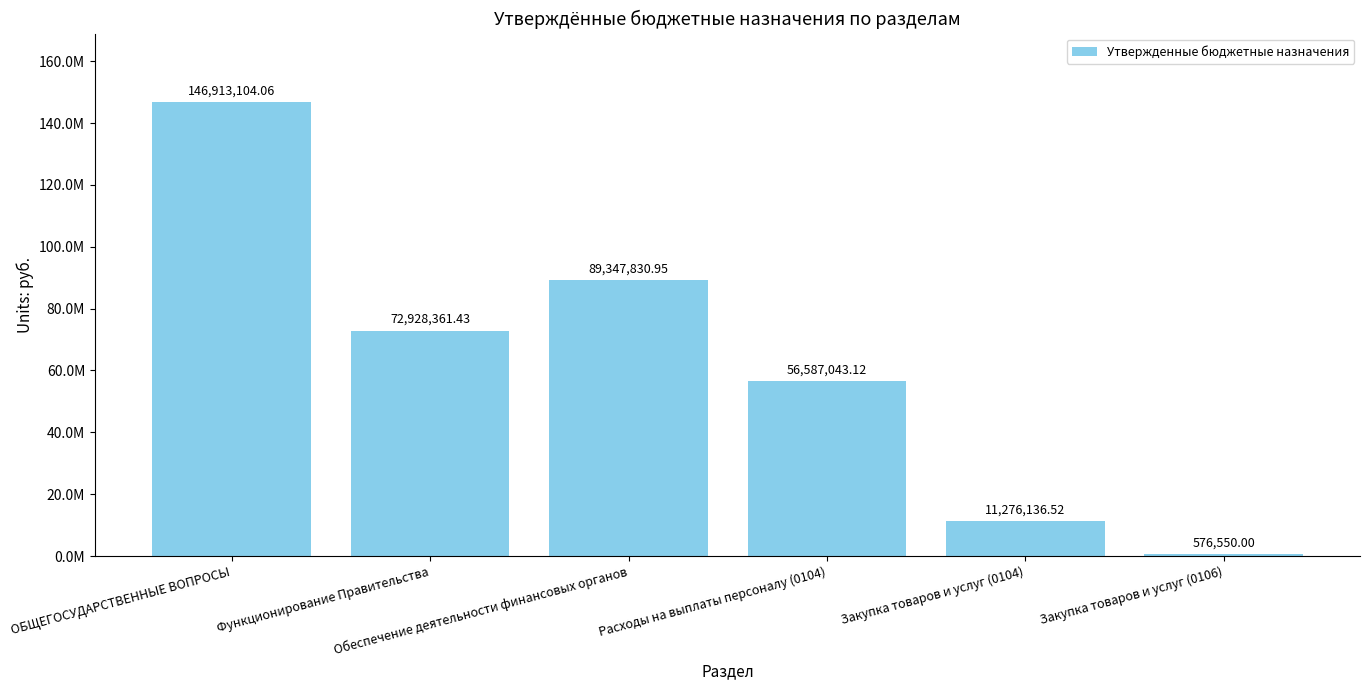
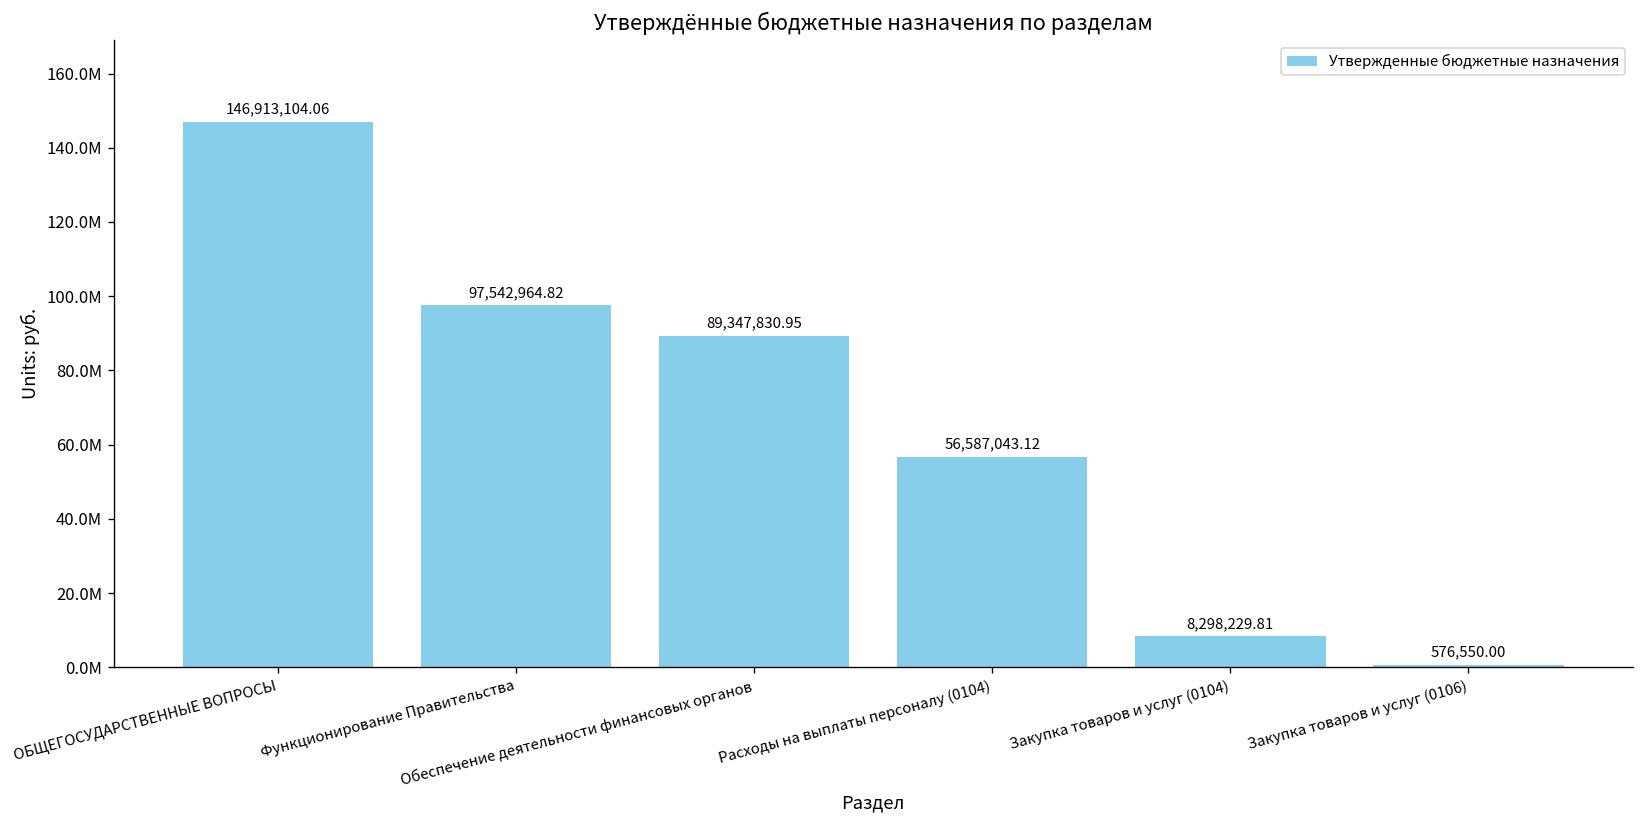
  {
    "ОБЩЕГОСУДАРСТВЕННЫЕ ВОПРОСЫ": "146,913,104.06",
-   "Функционирование Правительства": "72,928,361.43",
+   "Функционирование Правительства": "97,542,964.82",
    "Обеспечение деятельности финансовых органов": "89,347,830.95",
    "Расходы на выплаты персоналу (0104)": "56,587,043.12",
-   "Закупка товаров и услуг (0104)": "11,276,136.52",
+   "Закупка товаров и услуг (0104)": "8,298,229.81",
    "Закупка товаров и услуг (0106)": "576,550.00"
  }
